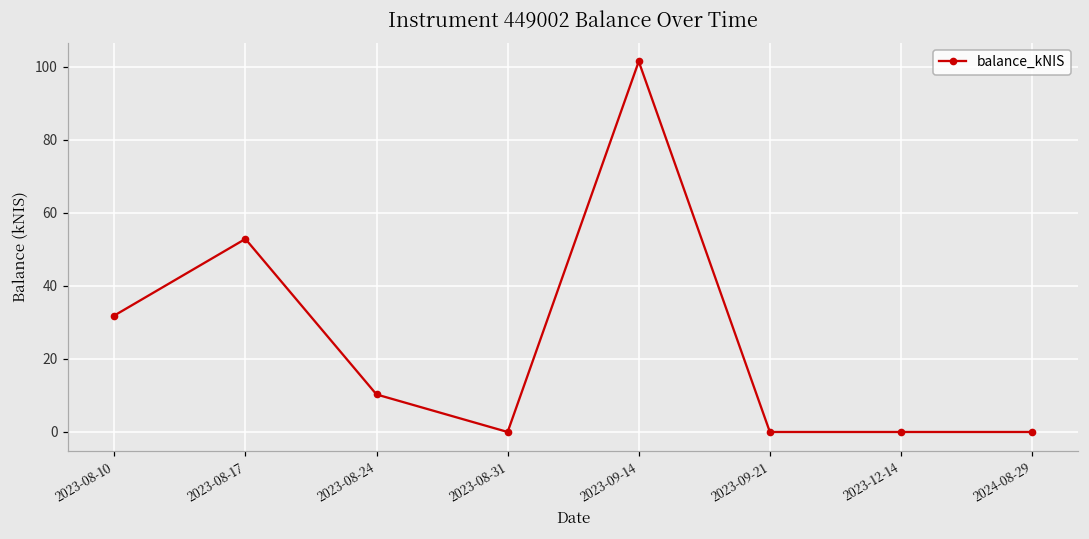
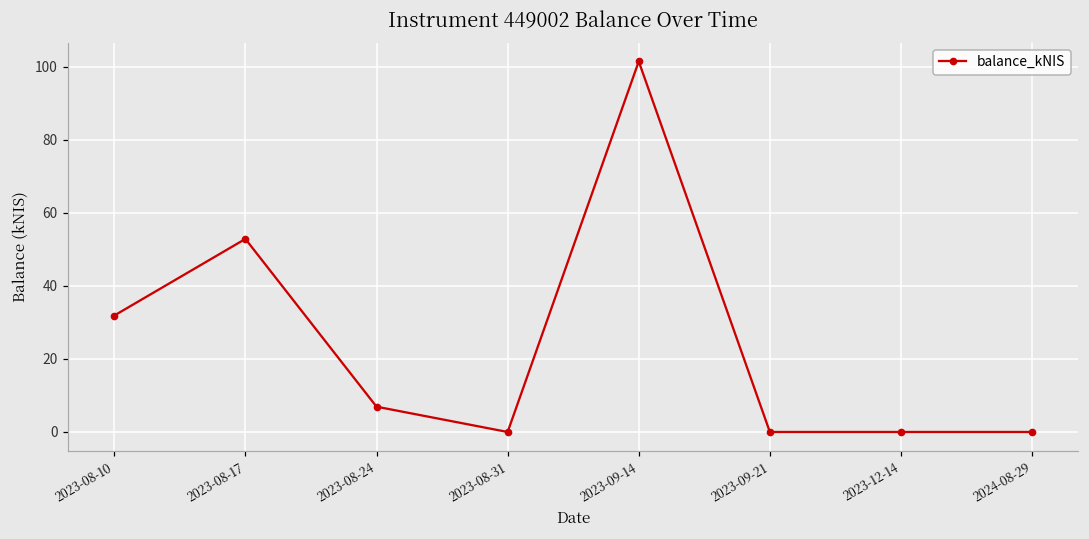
  {
    "2023-08-10": 32,
    "2023-08-17": 53,
-   "2023-08-24": 10,
+   "2023-08-24": 7,
    "2023-08-31": 0,
    "2023-09-14": 102,
    "2023-09-21": 0,
    "2023-12-14": 0,
    "2024-08-29": 0
  }
